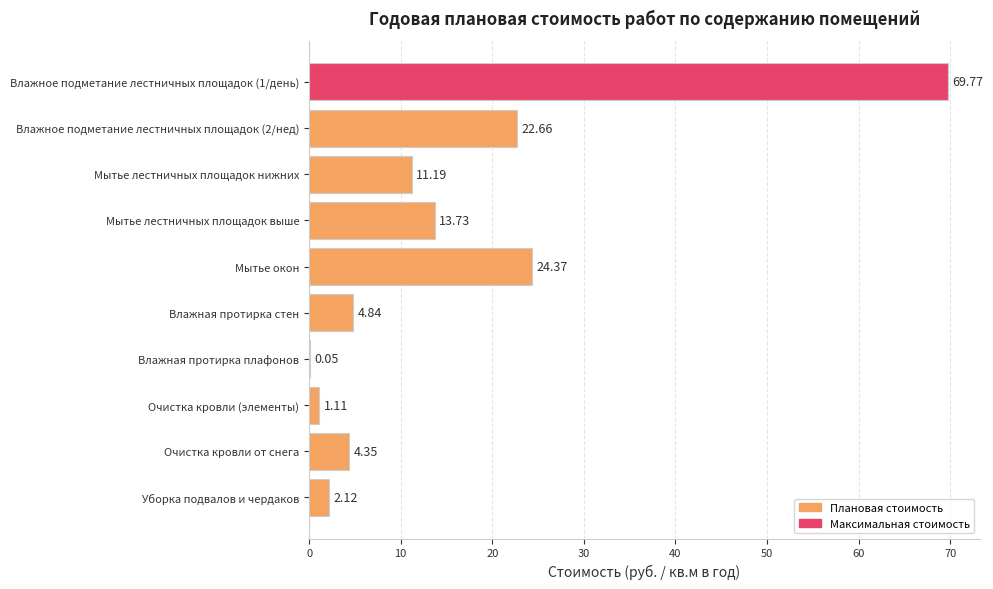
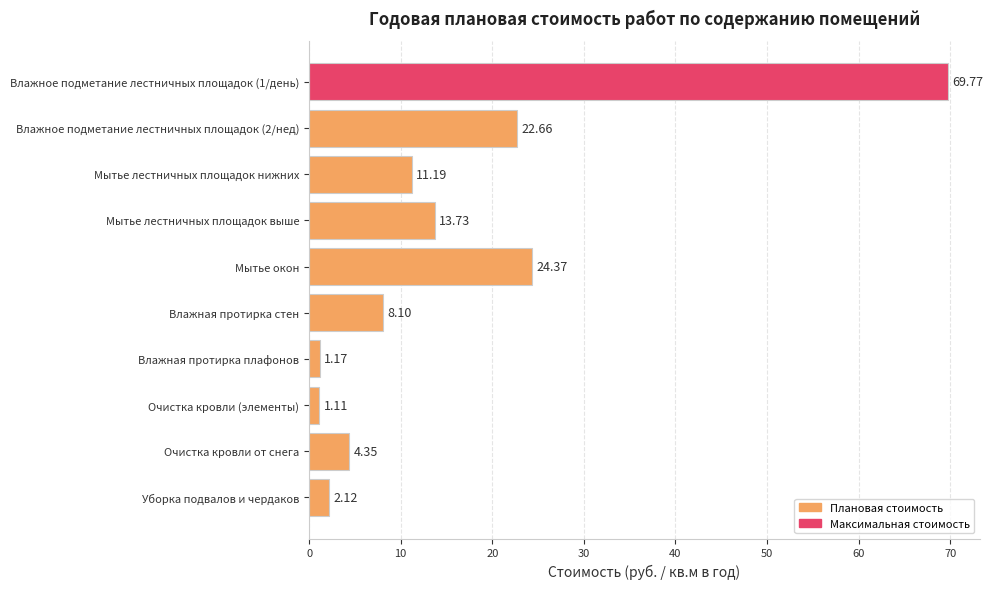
  {
    "Влажное подметание лестничных площадок (1/день)": 69.77,
    "Влажное подметание лестничных площадок (2/нед)": 22.66,
    "Мытье лестничных площадок нижних": 11.19,
    "Мытье лестничных площадок выше": 13.73,
    "Мытье окон": 24.37,
-   "Влажная протирка стен": 4.84,
-   "Влажная протирка плафонов": 0.05,
+   "Влажная протирка стен": 8.10,
+   "Влажная протирка плафонов": 1.17,
    "Очистка кровли (элементы)": 1.11,
    "Очистка кровли от снега": 4.35,
    "Уборка подвалов и чердаков": 2.12
  }
